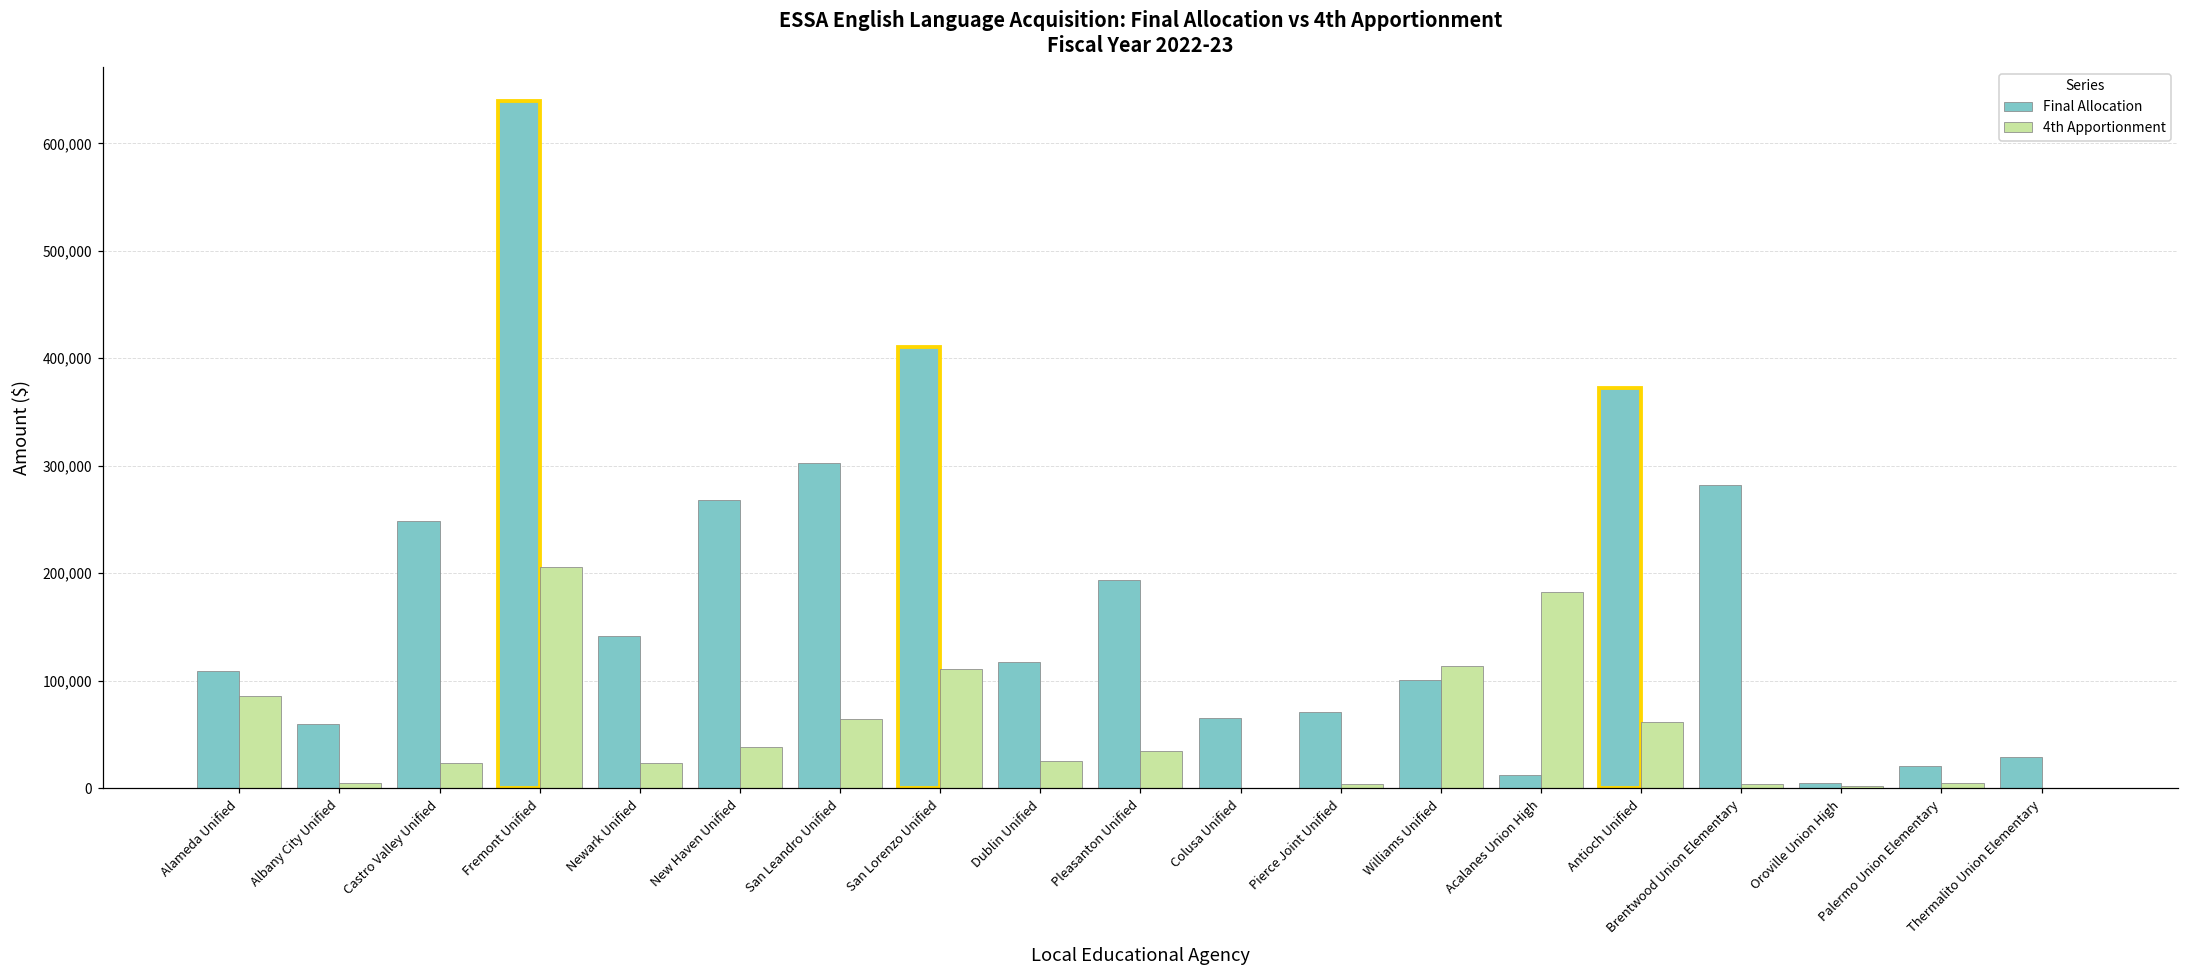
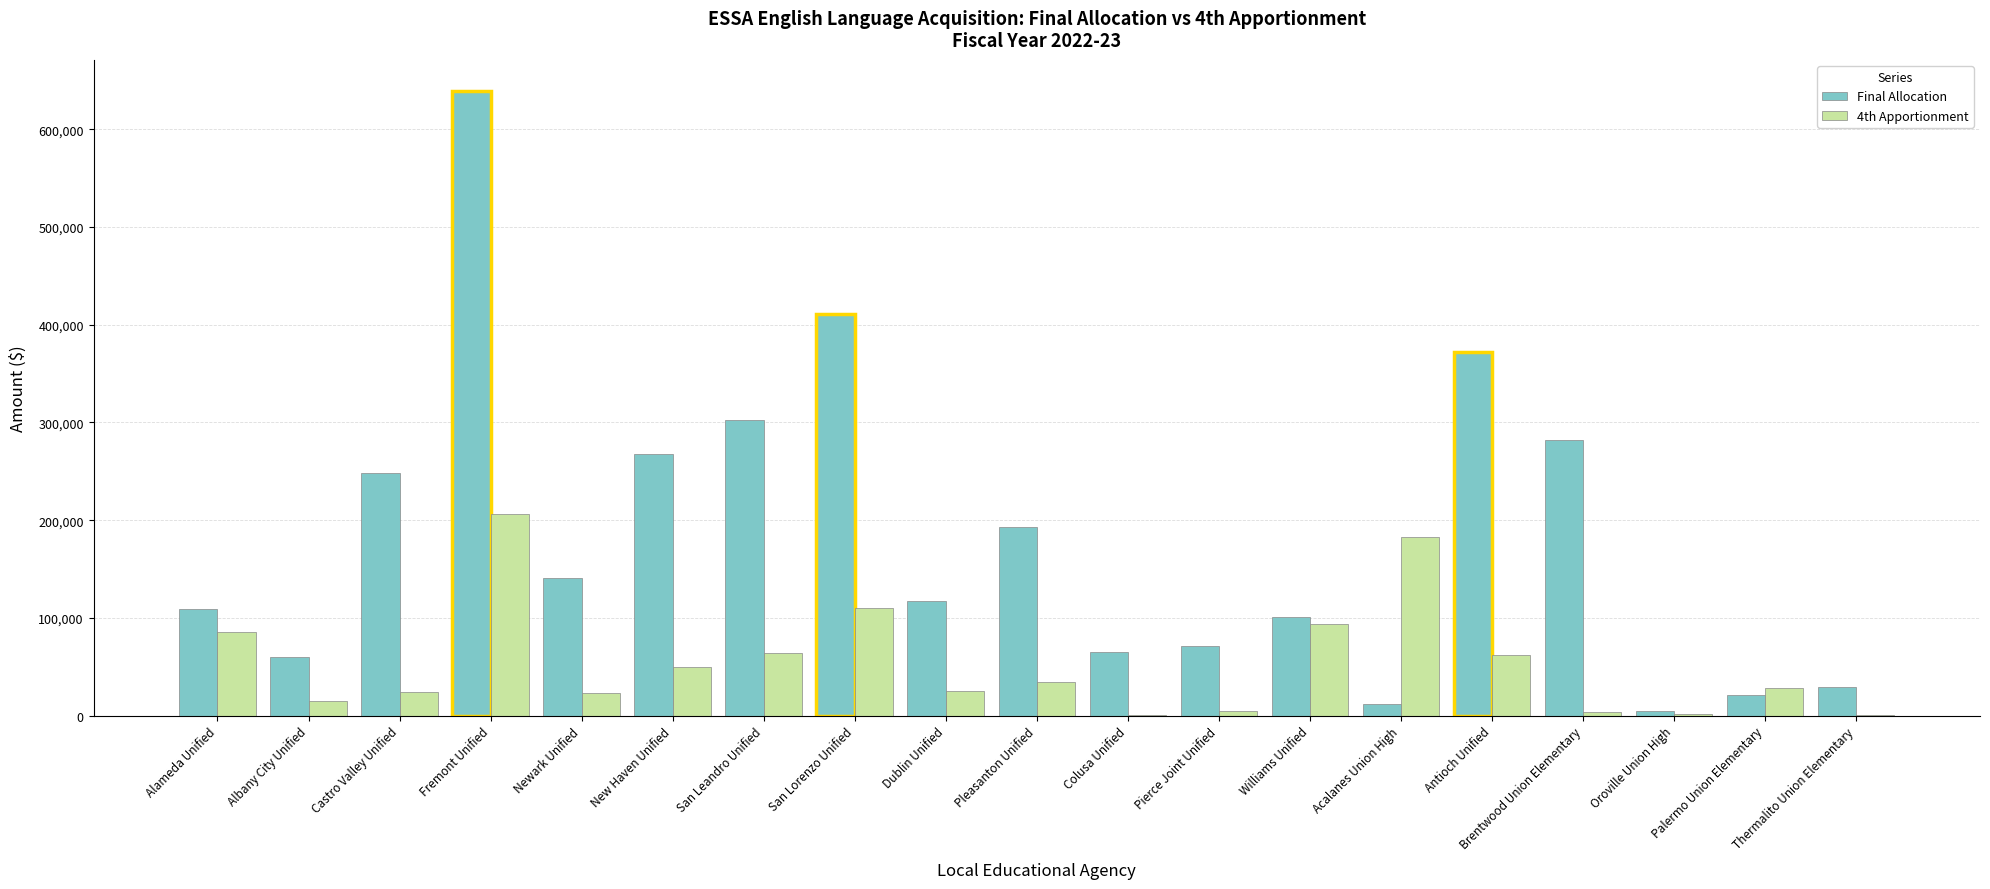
  {
    "Final Allocation": {
      "Alameda Unified": "110,000",
      "Albany City Unified": "60,000",
      "Castro Valley Unified": "250,000",
      "Fremont Unified": "640,000",
      "Newark Unified": "140,000",
      "New Haven Unified": "270,000",
      "San Leandro Unified": "300,000",
      "San Lorenzo Unified": "410,000",
      "Dublin Unified": "120,000",
      "Pleasanton Unified": "190,000",
      "Colusa Unified": "70,000",
      "Pierce Joint Unified": "70,000",
      "Williams Unified": "100,000",
      "Acalanes Union High": "10,000",
      "Antioch Unified": "370,000",
      "Brentwood Union Elementary": "280,000",
      "Oroville Union High": "0",
      "Palermo Union Elementary": "20,000",
      "Thermalito Union Elementary": "30,000"
    },
    "4th Apportionment": {
      "Alameda Unified": "90,000",
-     "Albany City Unified": "0",
+     "Albany City Unified": "10,000",
      "Castro Valley Unified": "20,000",
      "Fremont Unified": "210,000",
      "Newark Unified": "20,000",
-     "New Haven Unified": "40,000",
+     "New Haven Unified": "50,000",
      "San Leandro Unified": "60,000",
      "San Lorenzo Unified": "110,000",
      "Dublin Unified": "30,000",
      "Pleasanton Unified": "30,000",
      "Pierce Joint Unified": "0",
-     "Williams Unified": "110,000",
+     "Williams Unified": "90,000",
      "Acalanes Union High": "180,000",
      "Antioch Unified": "60,000",
      "Brentwood Union Elementary": "0",
-     "Palermo Union Elementary": "0"
+     "Palermo Union Elementary": "30,000"
    }
  }
